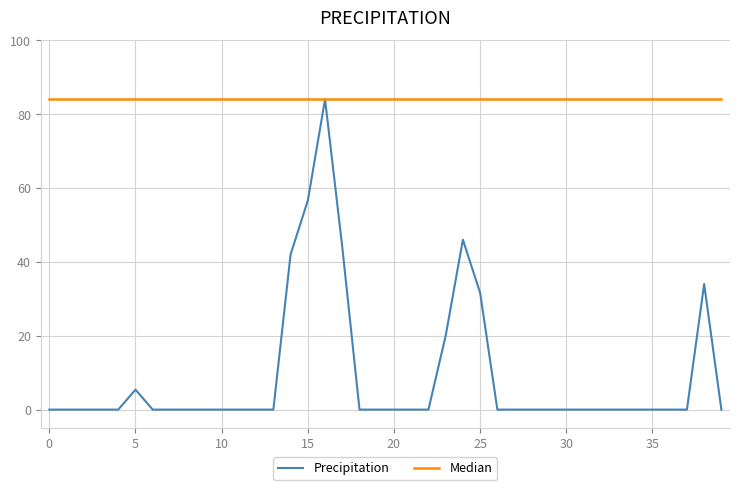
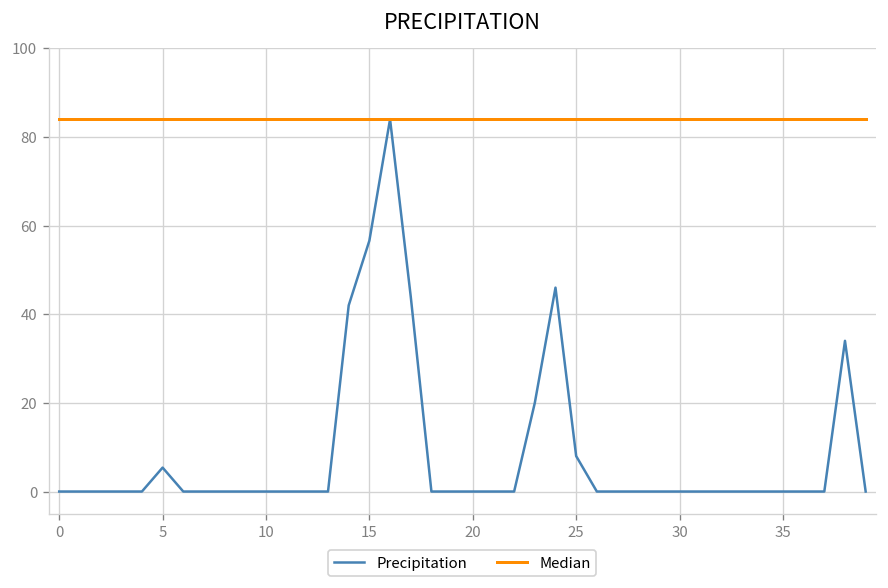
  {
    "Precipitation": {
      "0": 0,
      "5": 5,
      "10": 0,
      "15": 57,
      "20": 0,
-     "25": 32,
+     "25": 8,
      "30": 0,
      "35": 0
    },
    "Median": {
      "0": 84,
      "5": 84,
      "10": 84,
      "15": 84,
      "20": 84,
      "25": 84,
      "30": 84,
      "35": 84
    }
  }
